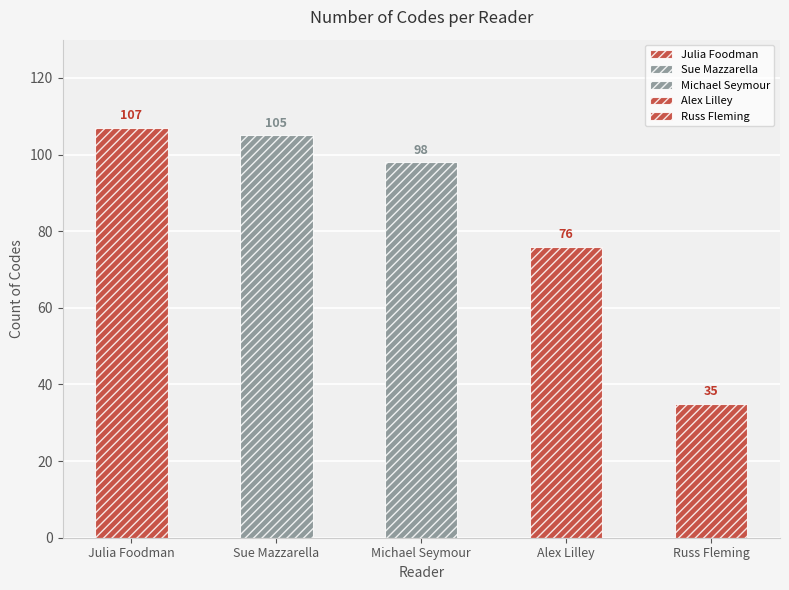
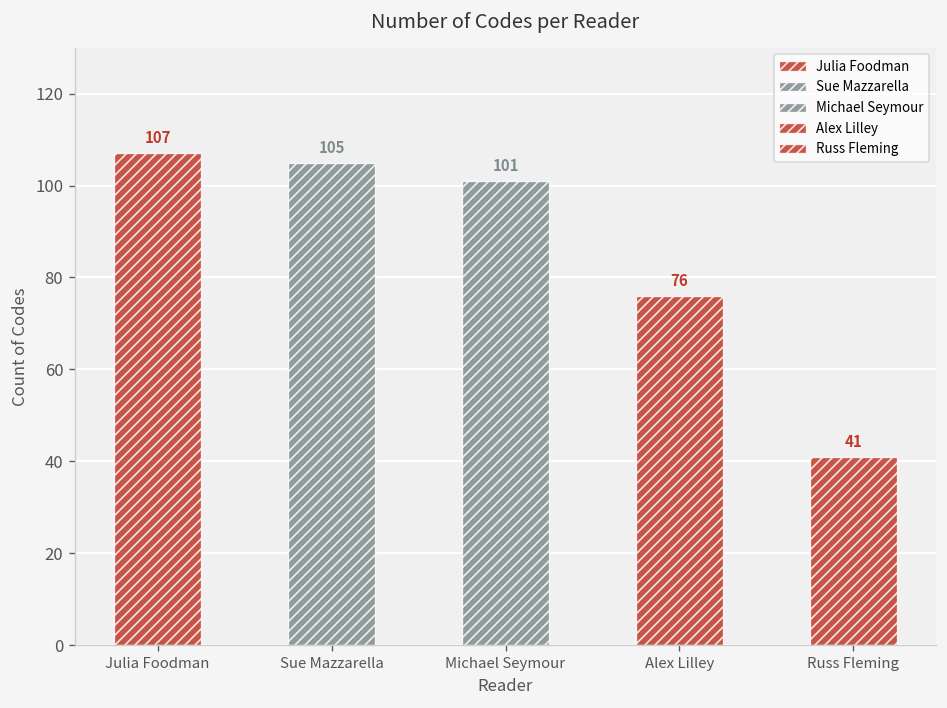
  {
    "Julia Foodman": 107,
    "Sue Mazzarella": 105,
-   "Michael Seymour": 98,
+   "Michael Seymour": 101,
    "Alex Lilley": 76,
-   "Russ Fleming": 35
+   "Russ Fleming": 41
  }
